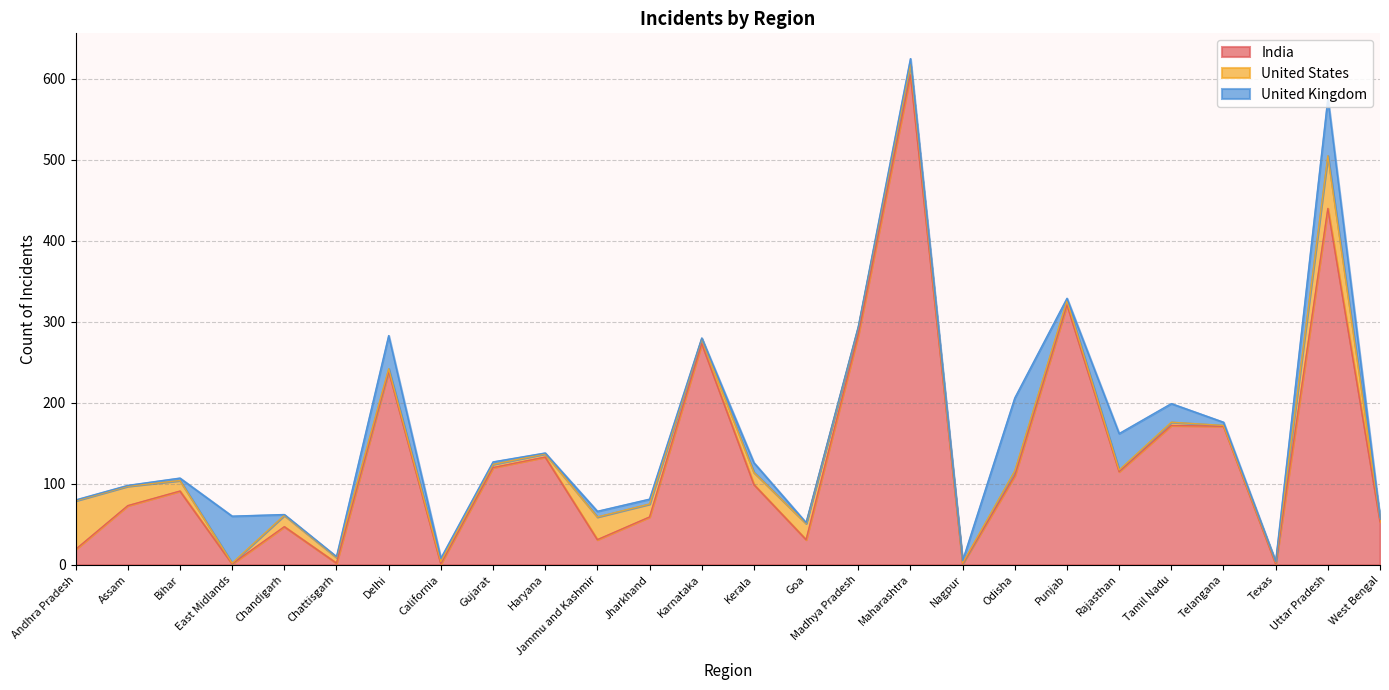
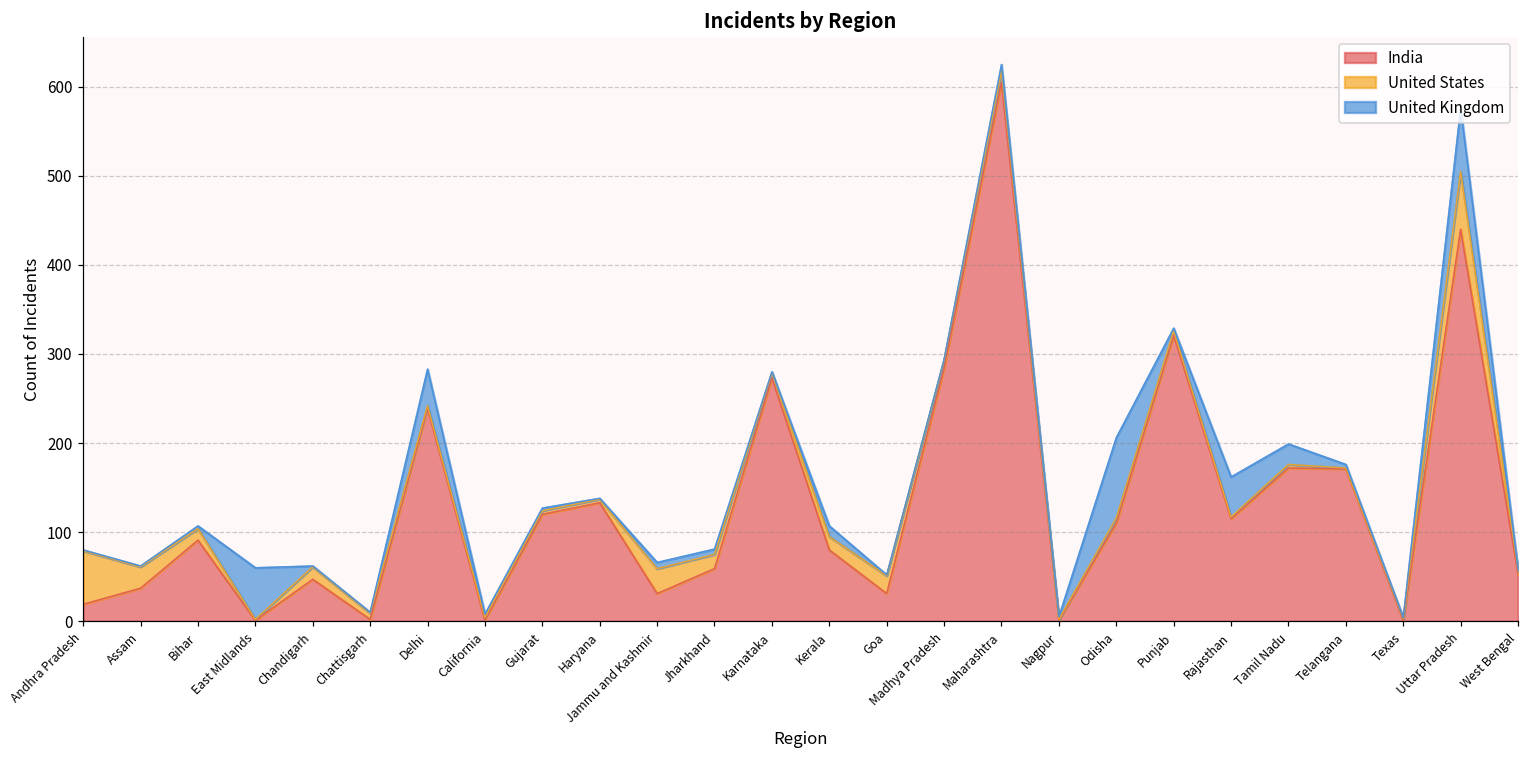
  {
    "India": {
      "Andhra Pradesh": 20,
-     "Assam": 70,
+     "Assam": 40,
      "Bihar": 90,
      "Chandigarh": 50,
      "Chattisgarh": 0,
      "Gujarat": 120,
      "Haryana": 130,
      "Jammu and Kashmir": 30,
      "Jharkhand": 60,
      "Karnataka": 270,
-     "Kerala": 100,
+     "Kerala": 80,
      "Goa": 30,
      "Madhya Pradesh": 280,
      "Maharashtra": 610,
      "Odisha": 110,
      "Punjab": 320,
      "Tamil Nadu": 170,
      "Uttar Pradesh": 440,
      "West Bengal": 50
    },
    "United States": {
      "Jammu and Kashmir": 30,
      "Jharkhand": 20,
      "Kerala": 20,
      "Maharashtra": 10,
      "Odisha": 10,
      "Tamil Nadu": 0,
      "Uttar Pradesh": 70
    },
    "United Kingdom": {
      "East Midlands": 60,
      "Delhi": 40,
      "California": 0,
      "Jammu and Kashmir": 10,
      "Jharkhand": 10,
      "Kerala": 10,
      "Maharashtra": 10,
      "Odisha": 90,
      "Rajasthan": 50,
      "Tamil Nadu": 20,
      "Telangana": 0
    }
  }
